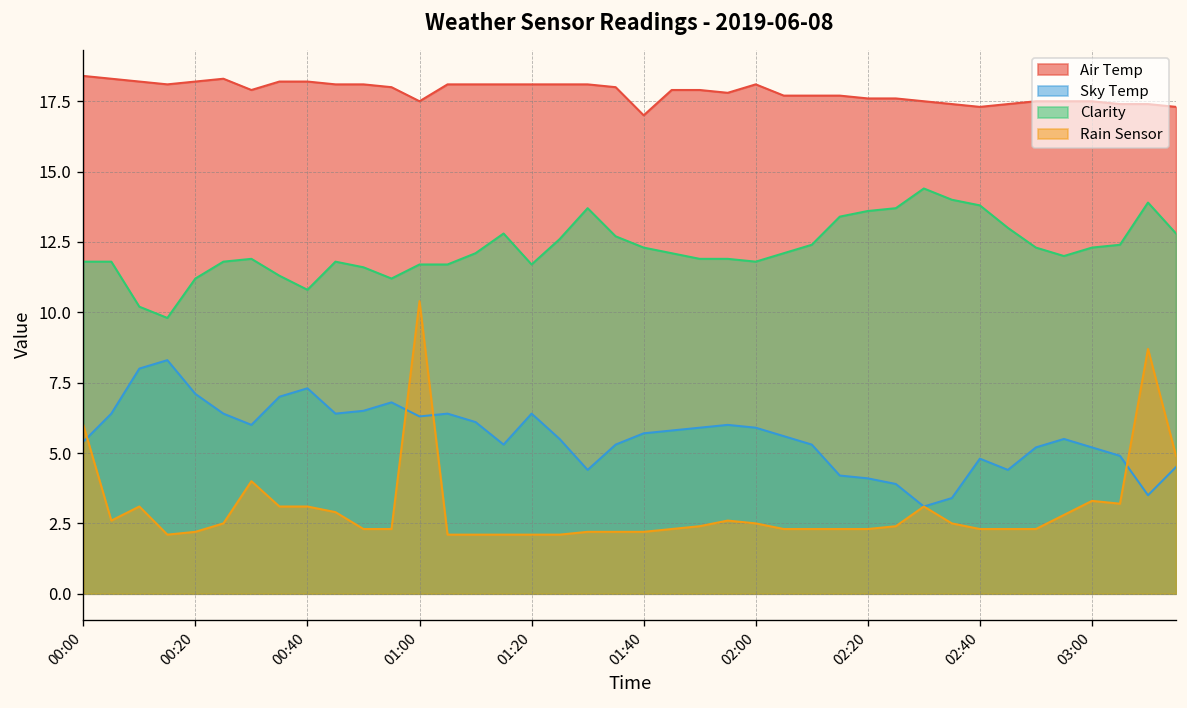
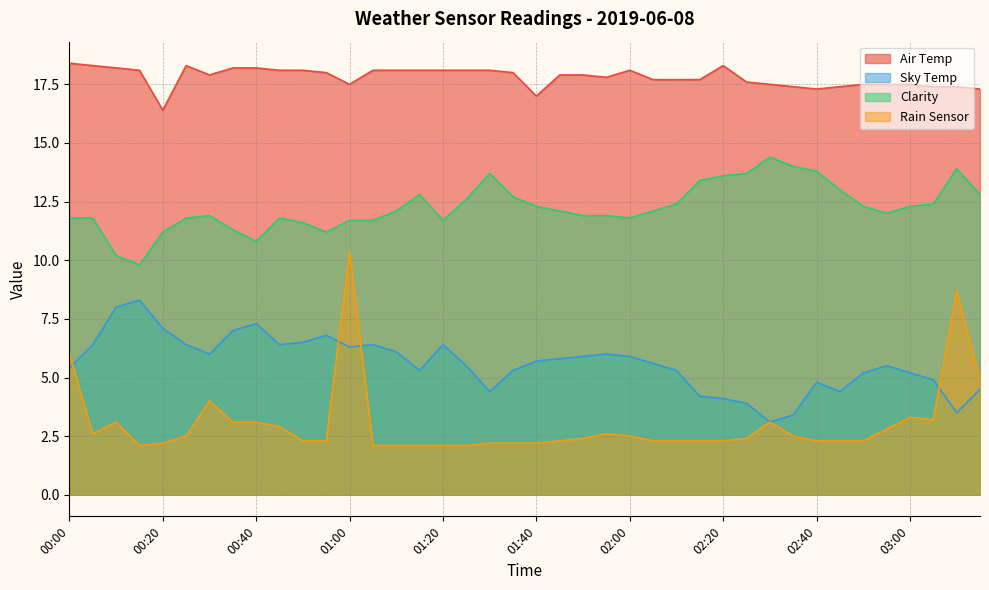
  {
    "Air Temp": {
      "00:00": 18.4,
-     "00:20": 18.2,
+     "00:20": 16.4,
      "00:40": 18.2,
      "01:00": 17.5,
      "01:20": 18.1,
      "01:40": 17.0,
      "02:00": 18.1,
-     "02:20": 17.6,
+     "02:20": 18.3,
      "02:40": 17.3
    },
    "Sky Temp": {
      "00:00": 5.4,
      "00:20": 7.1,
      "00:40": 7.3,
      "01:00": 6.3,
      "01:20": 6.4,
      "01:40": 5.7,
      "02:00": 5.9,
      "02:20": 4.1,
      "02:40": 4.8,
      "03:00": 5.2
    },
    "Clarity": {
      "00:00": 11.8,
      "00:20": 11.2,
      "00:40": 10.8,
      "01:00": 11.7,
      "01:20": 11.7,
      "01:40": 12.3,
      "02:00": 11.8,
      "02:20": 13.6,
      "02:40": 13.8,
      "03:00": 12.3
    },
    "Rain Sensor": {
      "00:00": 6.0,
      "00:20": 2.2,
      "00:40": 3.1,
      "01:00": 10.4,
      "01:20": 2.1,
      "01:40": 2.2,
      "02:00": 2.5,
      "02:20": 2.3,
      "02:40": 2.3,
      "03:00": 3.3
    }
  }
